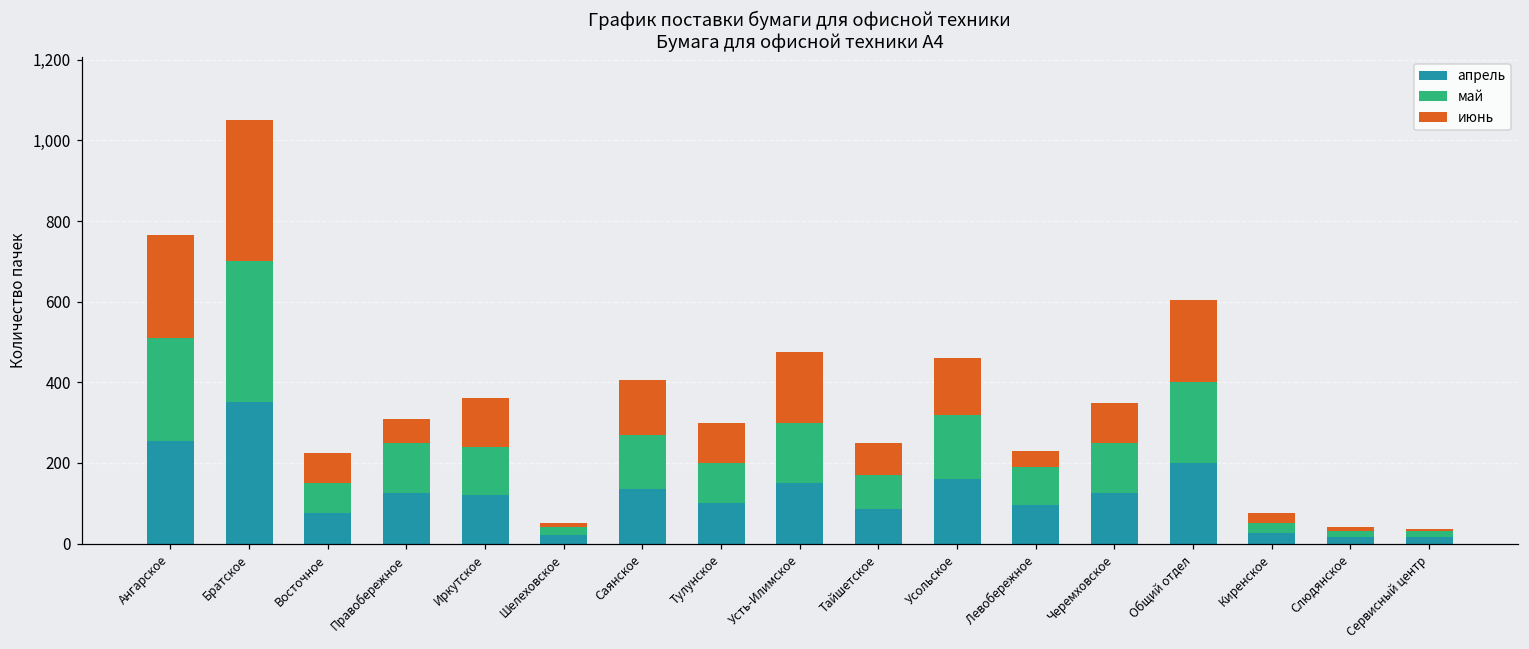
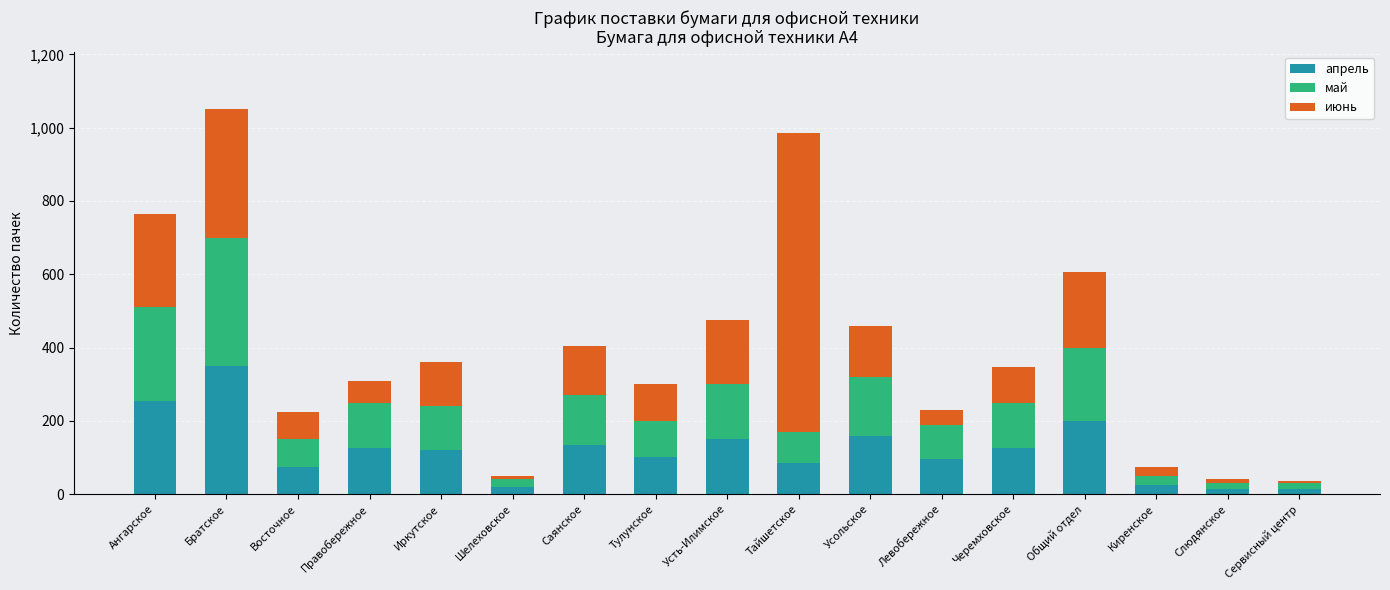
  {
    "июнь": {
      "Ангарское": 260,
      "Братское": 350,
      "Восточное": 80,
      "Правобережное": 60,
      "Иркутское": 120,
      "Шелеховское": 10,
      "Саянское": 140,
      "Тулунское": 100,
      "Усть-Илимское": 170,
-     "Тайшетское": 80,
+     "Тайшетское": 820,
      "Усольское": 140,
      "Левобережное": 40,
      "Черемховское": 100,
      "Общий отдел": 210,
      "Киренское": 30,
      "Слюдянское": 10
    }
  }
